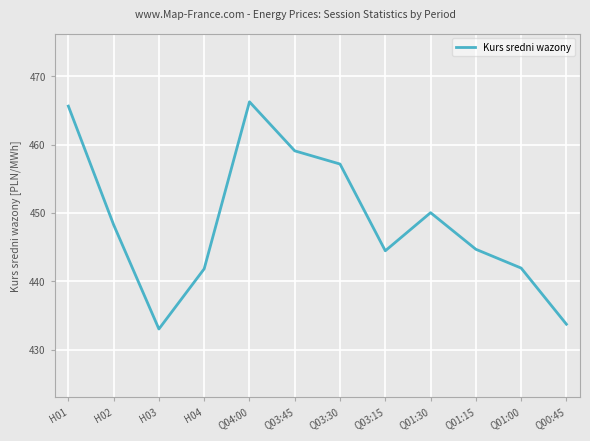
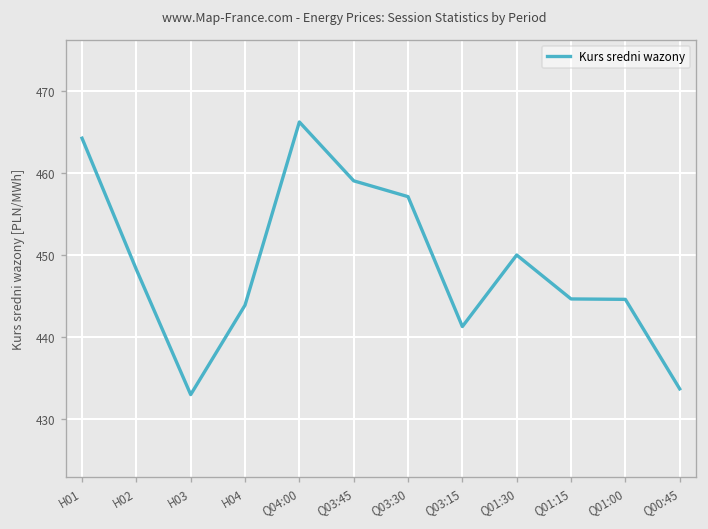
  {
-   "H01": 466,
+   "H01": 464,
    "H02": 448,
    "H03": 433,
-   "H04": 442,
+   "H04": 444,
    "Q04:00": 466,
    "Q03:45": 459,
    "Q03:30": 457,
-   "Q03:15": 444,
+   "Q03:15": 441,
    "Q01:30": 450,
    "Q01:15": 445,
-   "Q01:00": 442,
+   "Q01:00": 445,
    "Q00:45": 434
  }
